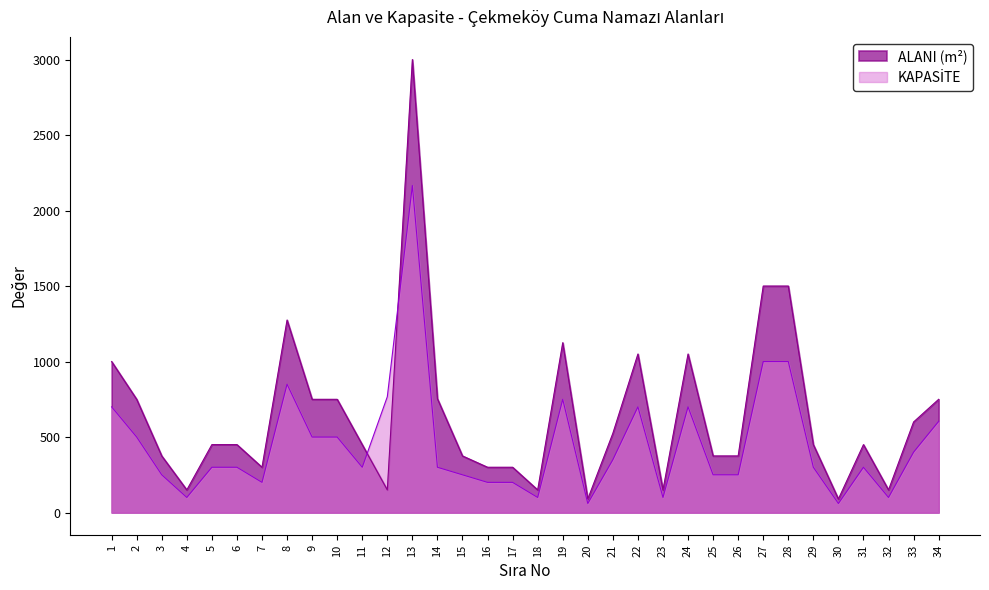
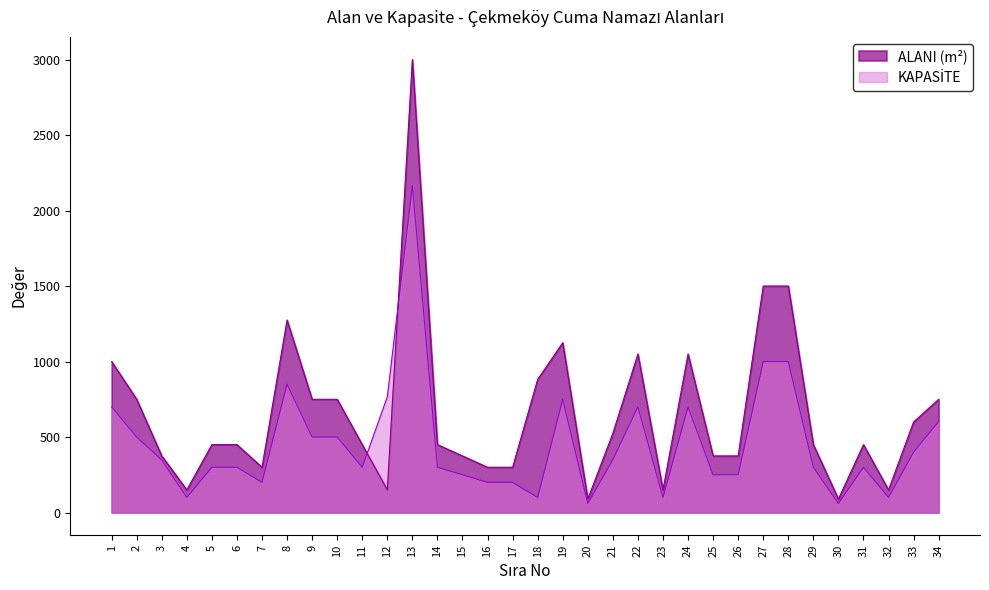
  {
    "ALANI (m²)": {
      "1": 1000,
      "2": 750,
      "3": 380,
      "4": 150,
      "5": 450,
      "6": 450,
      "7": 300,
      "8": 1280,
      "9": 750,
      "10": 750,
      "11": 450,
      "12": 150,
      "13": 3000,
-     "14": 750,
+     "14": 450,
      "15": 380,
      "16": 300,
      "17": 300,
-     "18": 150,
+     "18": 880,
      "19": 1130,
      "20": 90,
      "21": 530,
      "22": 1050,
      "23": 150,
      "24": 1050,
      "25": 380,
      "26": 380,
      "27": 1500,
      "28": 1500,
      "29": 450,
      "30": 90,
      "31": 450,
      "32": 150,
      "33": 600,
      "34": 750
    },
    "KAPASİTE": {
      "1": 700,
      "2": 500,
-     "3": 250,
+     "3": 350,
      "4": 100,
      "5": 300,
      "6": 300,
      "7": 200,
      "8": 850,
      "9": 500,
      "10": 500,
      "11": 300,
      "12": 770,
      "13": 2170,
      "14": 300,
      "15": 250,
      "16": 200,
      "17": 200,
      "18": 100,
      "19": 750,
      "20": 60,
      "21": 350,
      "22": 700,
      "23": 100,
      "24": 700,
      "25": 250,
      "26": 250,
      "27": 1000,
      "28": 1000,
      "29": 300,
      "30": 60,
      "31": 300,
      "32": 100,
      "33": 400,
      "34": 600
    }
  }
